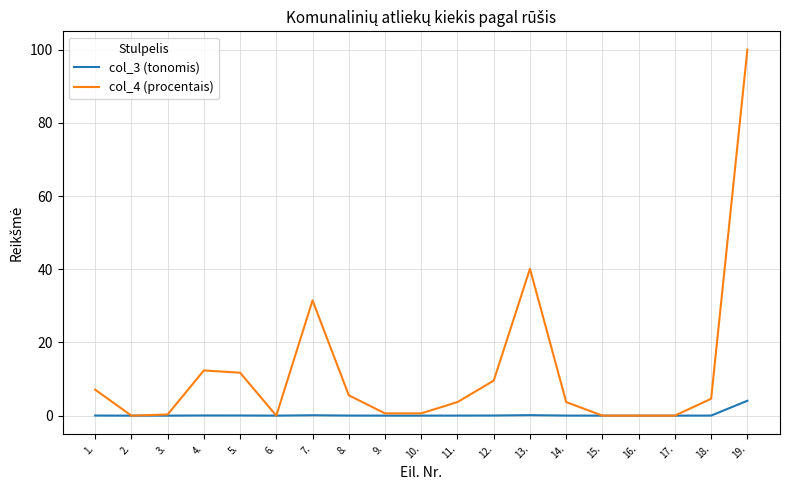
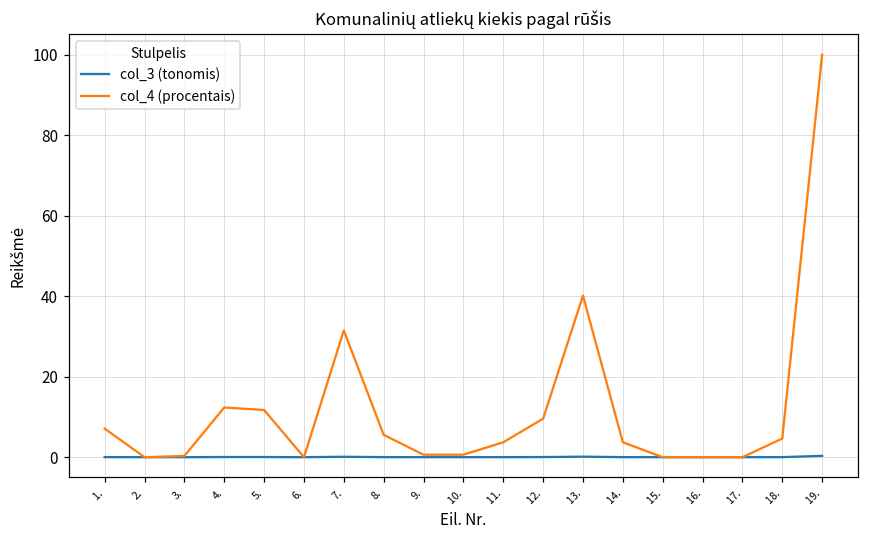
  {
    "col_3 (tonomis)": {
      "1.": 0,
      "4.": 0,
      "5.": 0,
      "7.": 0,
      "8.": 0,
      "11.": 0,
      "12.": 0,
      "13.": 0,
      "14.": 0,
      "18.": 0,
-     "19.": 4
+     "19.": 0
    },
    "col_4 (procentais)": {
      "1.": 7,
      "4.": 12,
      "5.": 12,
      "7.": 31,
      "8.": 6,
      "11.": 4,
      "12.": 10,
      "13.": 40,
      "14.": 4,
      "18.": 5,
      "19.": 100
    }
  }
